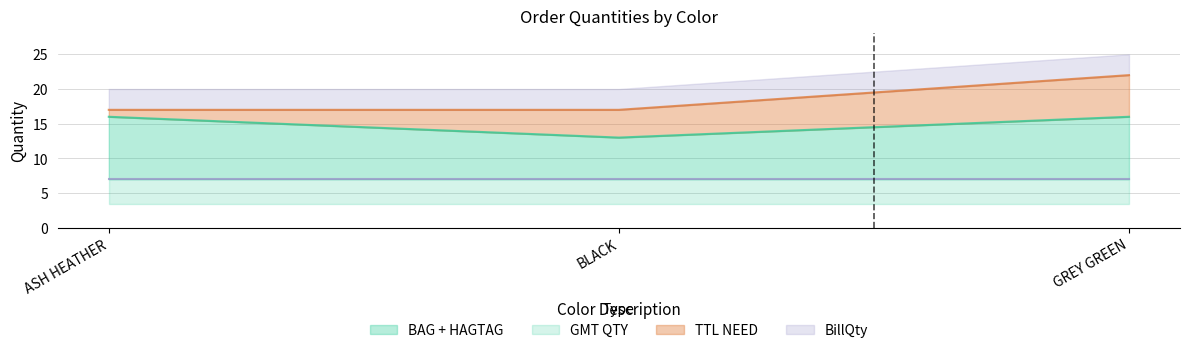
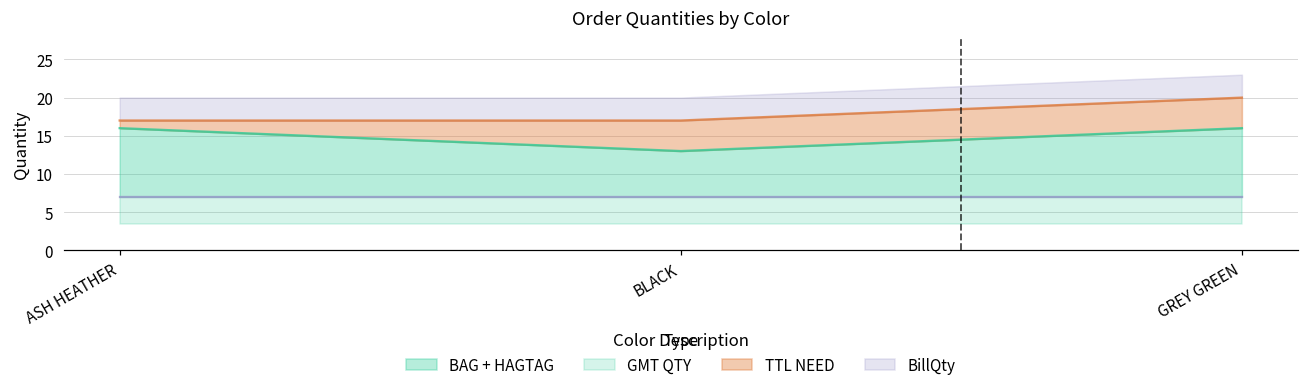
  {
    "TTL NEED": {
      "ASH HEATHER": 17,
      "BLACK": 17,
-     "GREY GREEN": 22
+     "GREY GREEN": 20
    }
  }
